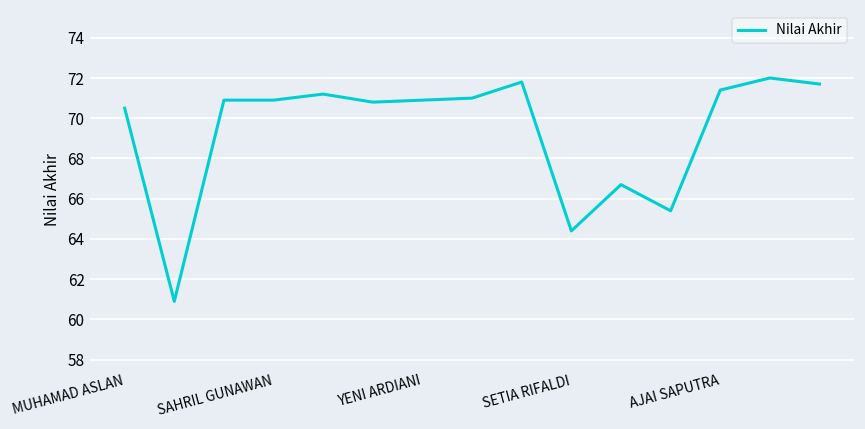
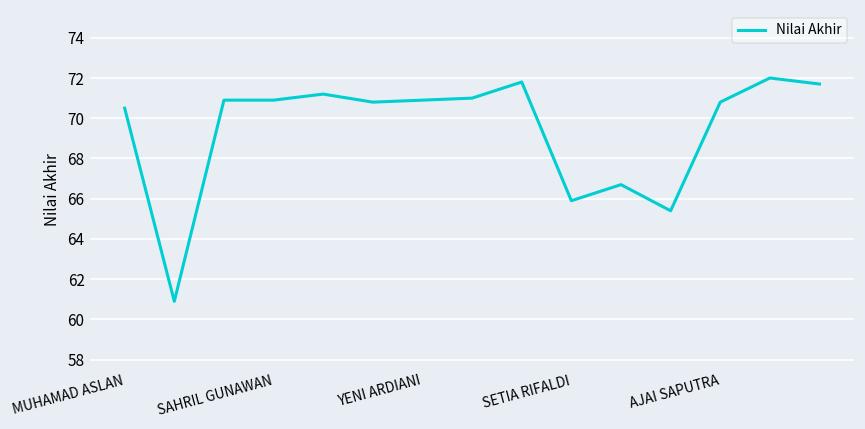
  {
    "MUHAMAD ASLAN": 70.5,
    "SAHRIL GUNAWAN": 70.9,
    "YENI ARDIANI": 70.9,
-   "SETIA RIFALDI": 64.4,
-   "AJAI SAPUTRA": 71.4
+   "SETIA RIFALDI": 65.9,
+   "AJAI SAPUTRA": 70.8
  }
